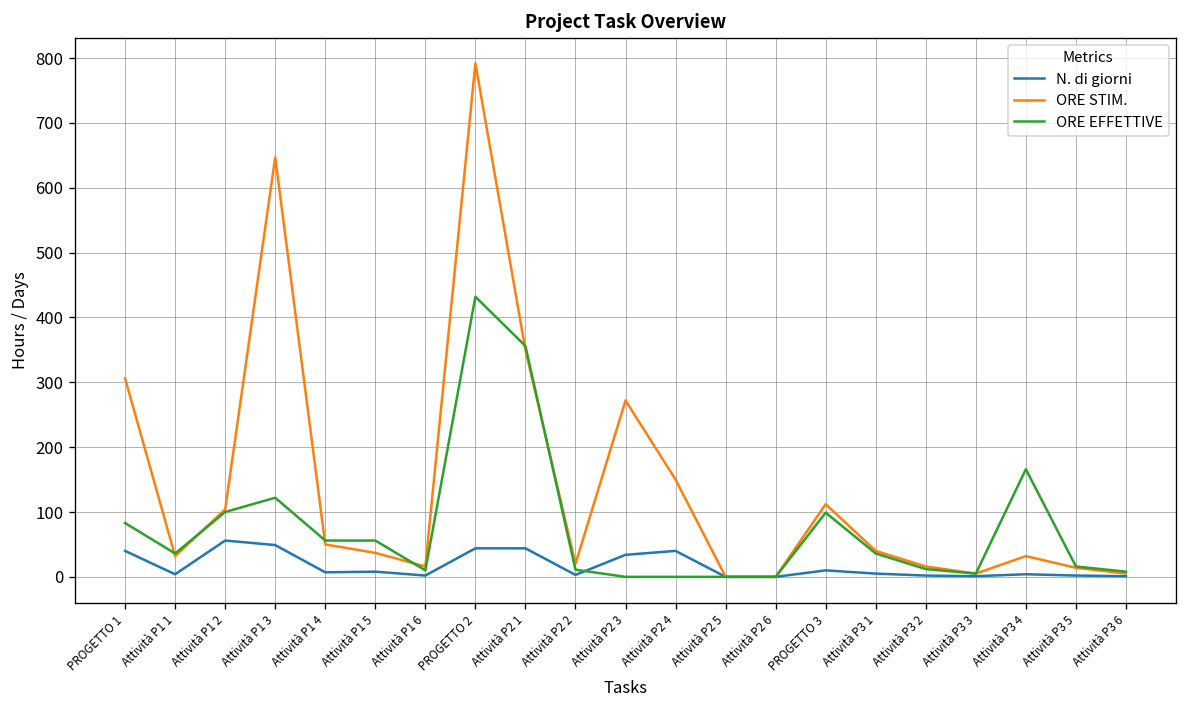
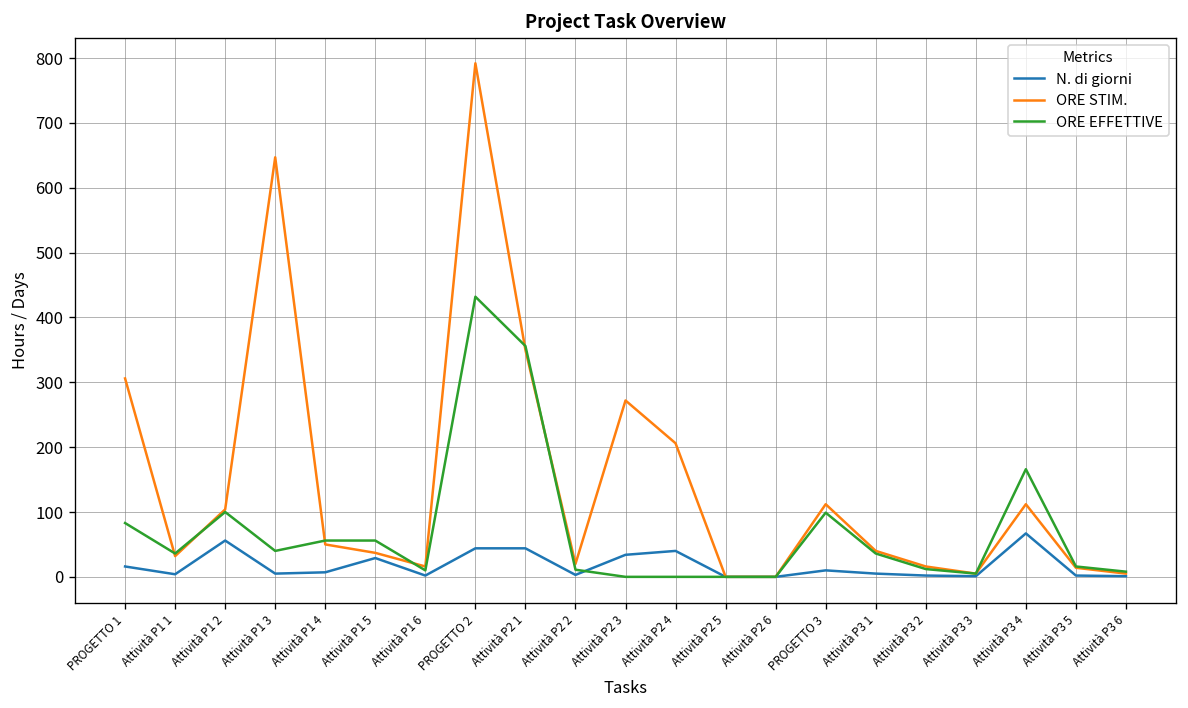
  {
    "N. di giorni": {
-     "PROGETTO 1": 40,
+     "PROGETTO 1": 20,
      "Attività P1 1": 0,
      "Attività P1 2": 60,
-     "Attività P1 3": 50,
+     "Attività P1 3": 10,
      "Attività P1 4": 10,
-     "Attività P1 5": 10,
+     "Attività P1 5": 30,
      "Attività P1 6": 0,
      "PROGETTO 2": 40,
      "Attività P2 1": 40,
      "Attività P2 2": 0,
      "Attività P2 3": 30,
      "Attività P2 4": 40,
      "PROGETTO 3": 10,
      "Attività P3 1": 10,
      "Attività P3 2": 0,
-     "Attività P3 4": 0,
+     "Attività P3 4": 70,
      "Attività P3 5": 0
    },
    "ORE STIM.": {
      "PROGETTO 1": 310,
      "Attività P1 3": 650,
      "Attività P1 4": 50,
      "Attività P1 5": 40,
      "Attività P1 6": 20,
      "PROGETTO 2": 790,
      "Attività P2 1": 350,
      "Attività P2 2": 20,
      "Attività P2 3": 270,
-     "Attività P2 4": 150,
+     "Attività P2 4": 210,
      "PROGETTO 3": 110,
-     "Attività P3 4": 30
+     "Attività P3 4": 110
    },
    "ORE EFFETTIVE": {
      "PROGETTO 1": 80,
-     "Attività P1 3": 120,
+     "Attività P1 3": 40,
      "Attività P1 4": 60,
      "Attività P1 5": 60,
      "Attività P1 6": 10,
      "PROGETTO 2": 430,
      "Attività P2 1": 360,
      "Attività P2 2": 10,
      "Attività P2 3": 0,
      "Attività P2 4": 0,
      "PROGETTO 3": 100,
      "Attività P3 4": 170
    }
  }
